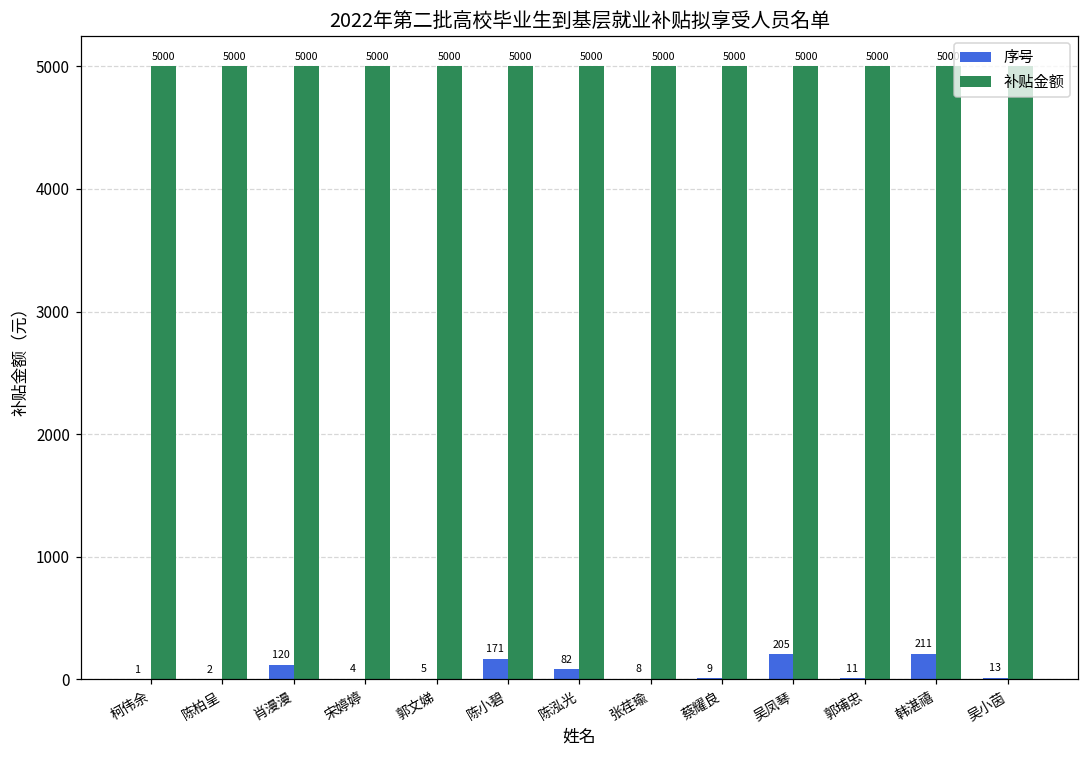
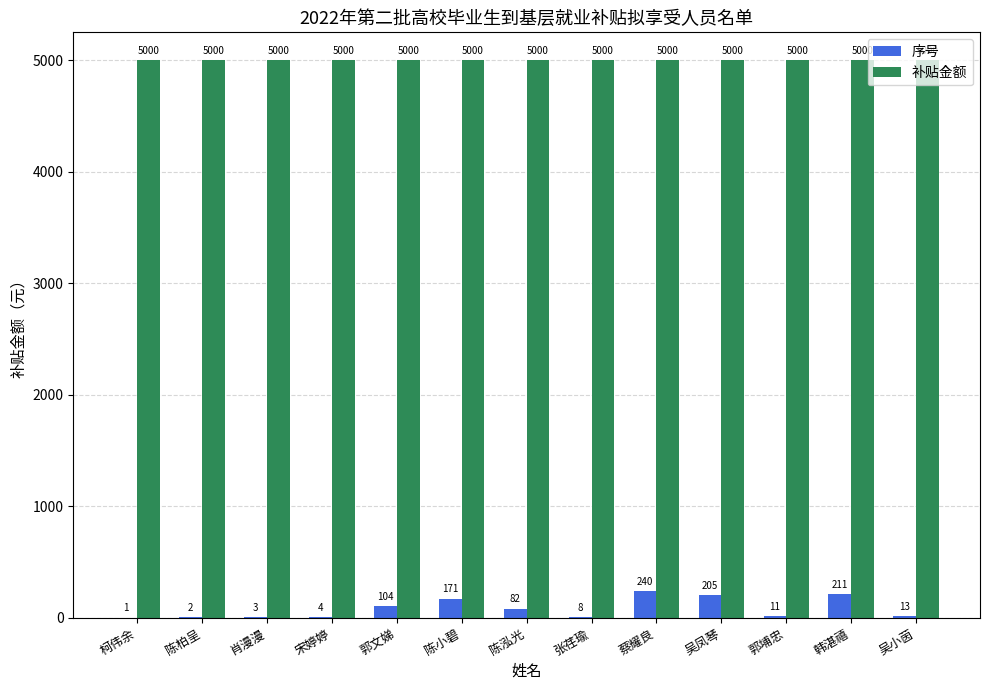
  {
    "序号": {
      "柯伟余": 1,
      "陈柏呈": 2,
-     "肖漫漫": 120,
+     "肖漫漫": 3,
      "宋婷婷": 4,
-     "郭文娣": 5,
+     "郭文娣": 104,
      "陈小碧": 171,
      "陈泓光": 82,
      "张荏瑜": 8,
-     "蔡耀良": 9,
+     "蔡耀良": 240,
      "吴凤琴": 205,
      "郭埔忠": 11,
      "韩湛禧": 211,
      "吴小茵": 13
    },
    "补贴金额": {
      "柯伟余": 5000,
      "陈柏呈": 5000,
      "肖漫漫": 5000,
      "宋婷婷": 5000,
      "郭文娣": 5000,
      "陈小碧": 5000,
      "陈泓光": 5000,
      "张荏瑜": 5000,
      "蔡耀良": 5000,
      "吴凤琴": 5000,
      "郭埔忠": 5000
    }
  }
